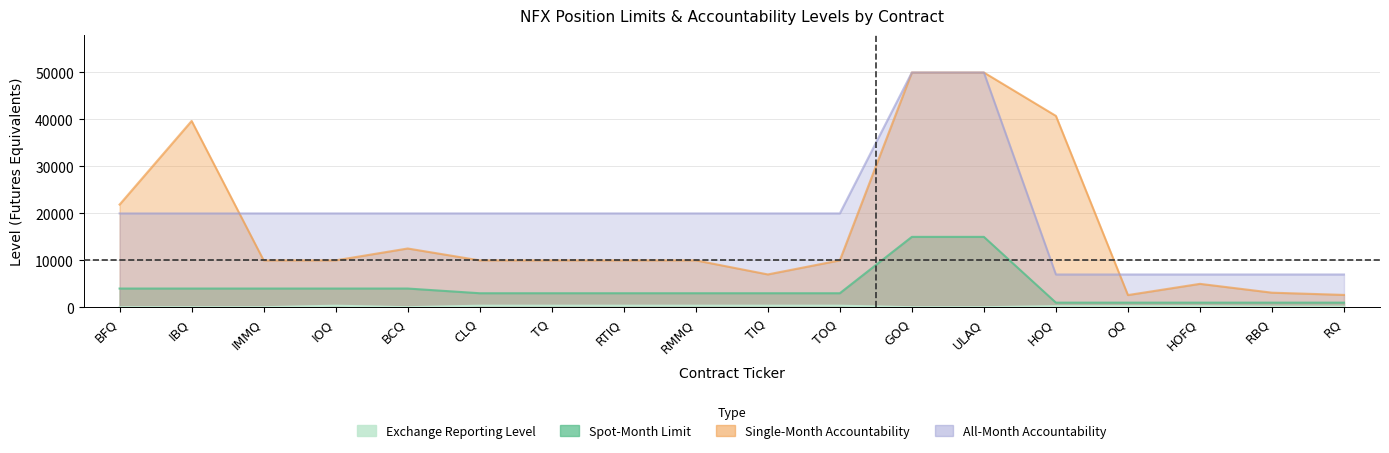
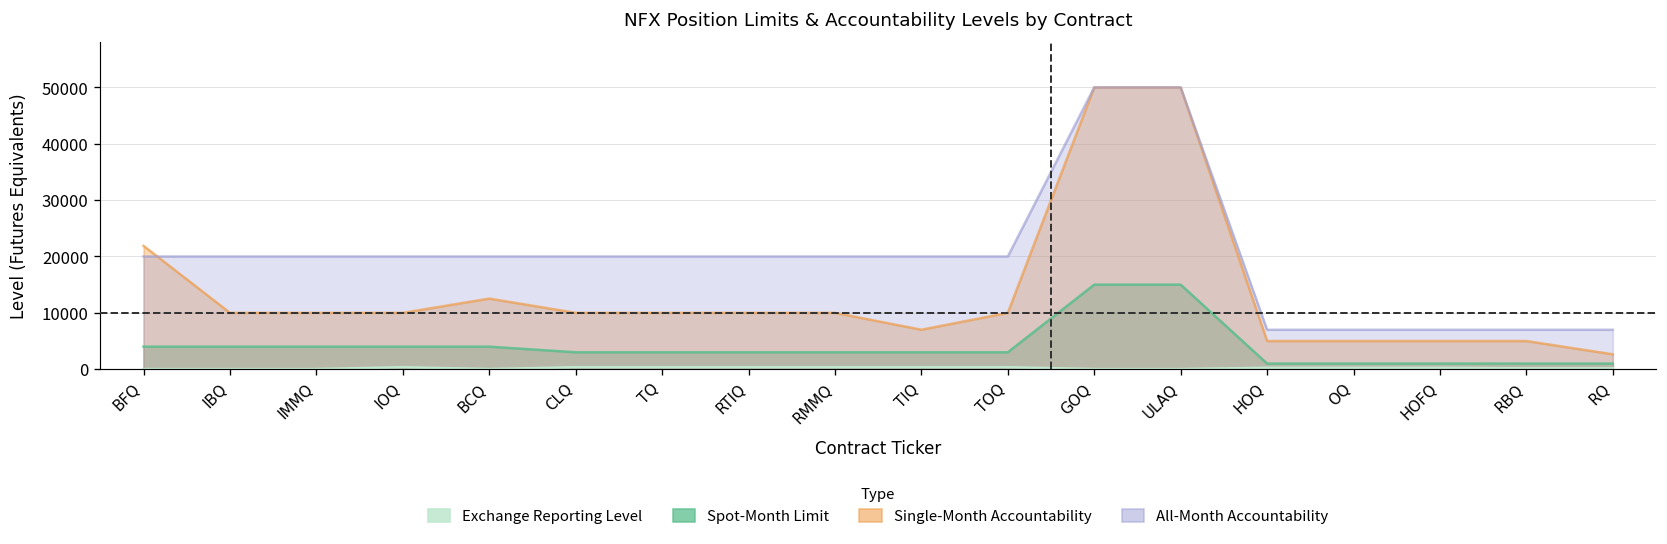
  {
    "Spot-Month Limit": {
      "BFQ": 4000,
      "IBQ": 4000,
      "IMMQ": 4000,
      "IOQ": 4000,
      "BCQ": 4000,
      "CLQ": 3000,
      "TQ": 3000,
      "RTIQ": 3000,
      "RMMQ": 3000,
      "TIQ": 3000,
      "TOQ": 3000,
      "GOQ": 15000,
      "ULAQ": 15000,
      "HOQ": 1000,
      "OQ": 1000,
      "HOFQ": 1000,
      "RBQ": 1000,
      "RQ": 1000
    },
    "Single-Month Accountability": {
      "BFQ": 22000,
-     "IBQ": 40000,
+     "IBQ": 10000,
      "IMMQ": 10000,
      "IOQ": 10000,
      "BCQ": 13000,
      "CLQ": 10000,
      "TQ": 10000,
      "RTIQ": 10000,
      "RMMQ": 10000,
      "TIQ": 7000,
      "TOQ": 10000,
-     "HOQ": 41000,
-     "OQ": 3000,
+     "HOQ": 5000,
+     "OQ": 5000,
      "HOFQ": 5000,
-     "RBQ": 3000,
+     "RBQ": 5000,
      "RQ": 3000
    }
  }
